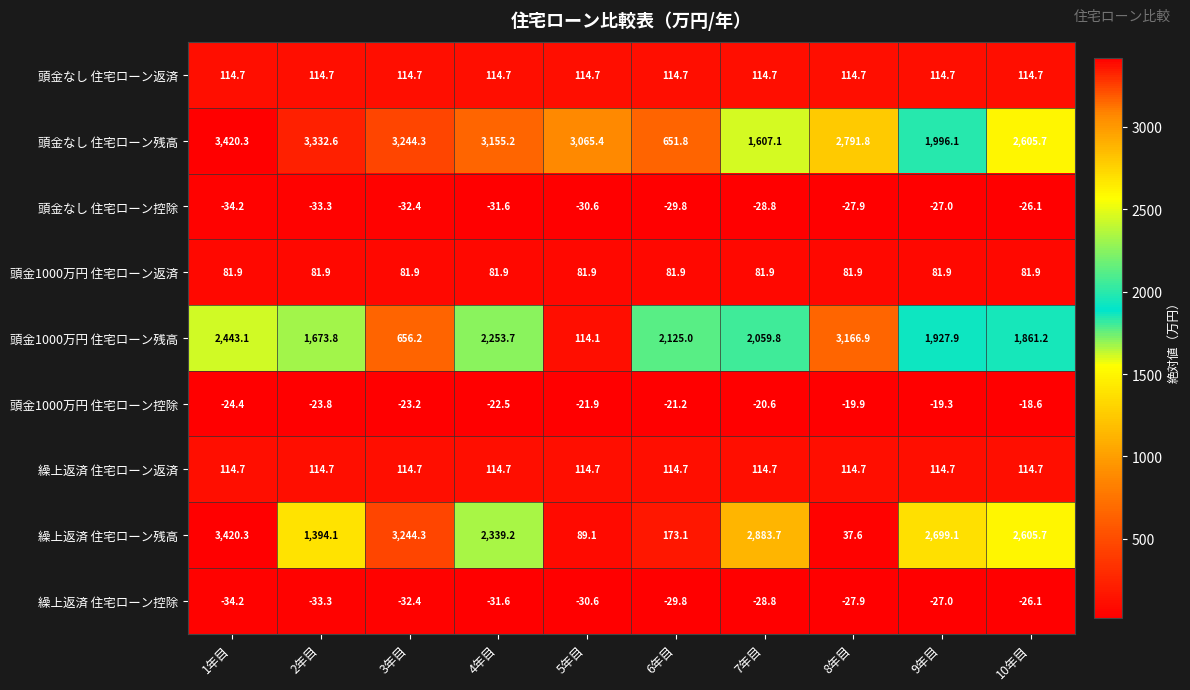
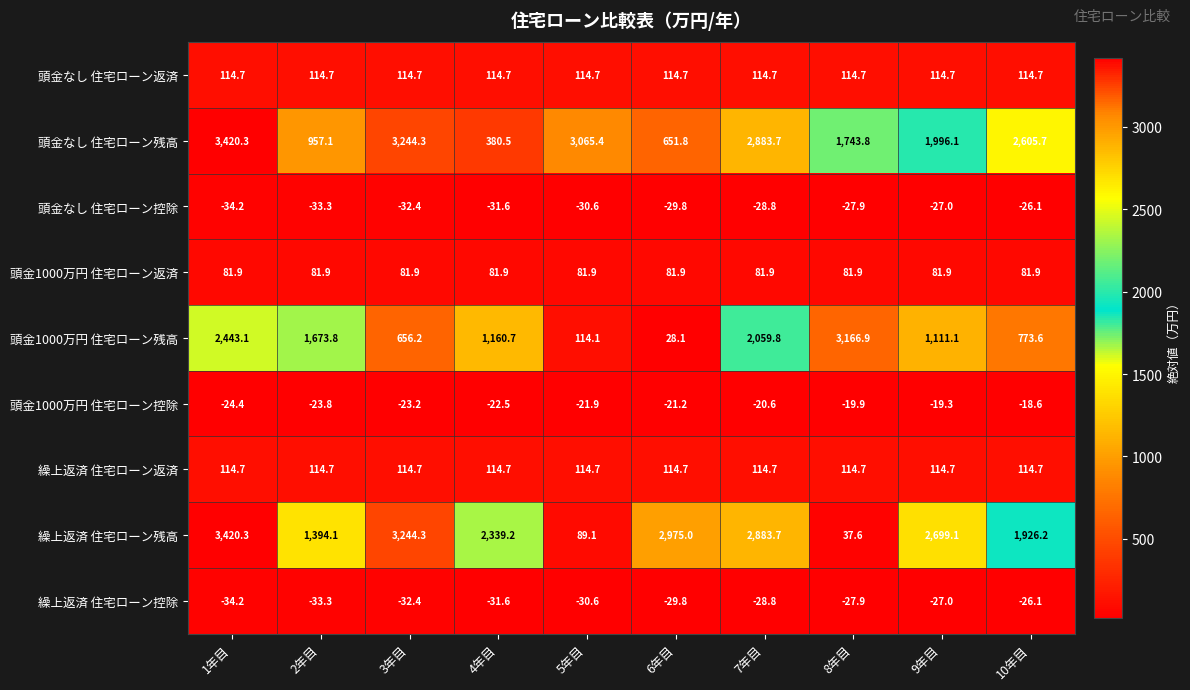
  {
    "頭金なし 住宅ローン返済": {
      "1年目": "114.7",
      "2年目": "114.7",
      "3年目": "114.7",
      "4年目": "114.7",
      "5年目": "114.7",
      "6年目": "114.7",
      "7年目": "114.7",
      "8年目": "114.7",
      "9年目": "114.7",
      "10年目": "114.7"
    },
    "頭金なし 住宅ローン残高": {
      "1年目": "3,420.3",
-     "2年目": "3,332.6",
+     "2年目": "957.1",
      "3年目": "3,244.3",
-     "4年目": "3,155.2",
+     "4年目": "380.5",
      "5年目": "3,065.4",
      "6年目": "651.8",
-     "7年目": "1,607.1",
-     "8年目": "2,791.8",
+     "7年目": "2,883.7",
+     "8年目": "1,743.8",
      "9年目": "1,996.1",
      "10年目": "2,605.7"
    },
    "頭金なし 住宅ローン控除": {
      "1年目": "-34.2",
      "2年目": "-33.3",
      "3年目": "-32.4",
      "4年目": "-31.6",
      "5年目": "-30.6",
      "6年目": "-29.8",
      "7年目": "-28.8",
      "8年目": "-27.9",
      "9年目": "-27.0",
      "10年目": "-26.1"
    },
    "頭金1000万円 住宅ローン返済": {
      "1年目": "81.9",
      "2年目": "81.9",
      "3年目": "81.9",
      "4年目": "81.9",
      "5年目": "81.9",
      "6年目": "81.9",
      "7年目": "81.9",
      "8年目": "81.9",
      "9年目": "81.9",
      "10年目": "81.9"
    },
    "頭金1000万円 住宅ローン残高": {
      "1年目": "2,443.1",
      "2年目": "1,673.8",
      "3年目": "656.2",
-     "4年目": "2,253.7",
+     "4年目": "1,160.7",
      "5年目": "114.1",
-     "6年目": "2,125.0",
+     "6年目": "28.1",
      "7年目": "2,059.8",
      "8年目": "3,166.9",
-     "9年目": "1,927.9",
-     "10年目": "1,861.2"
+     "9年目": "1,111.1",
+     "10年目": "773.6"
    },
    "頭金1000万円 住宅ローン控除": {
      "1年目": "-24.4",
      "2年目": "-23.8",
      "3年目": "-23.2",
      "4年目": "-22.5",
      "5年目": "-21.9",
      "6年目": "-21.2",
      "7年目": "-20.6",
      "8年目": "-19.9",
      "9年目": "-19.3",
      "10年目": "-18.6"
    },
    "繰上返済 住宅ローン返済": {
      "1年目": "114.7",
      "2年目": "114.7",
      "3年目": "114.7",
      "4年目": "114.7",
      "5年目": "114.7",
      "6年目": "114.7",
      "7年目": "114.7",
      "8年目": "114.7",
      "9年目": "114.7",
      "10年目": "114.7"
    },
    "繰上返済 住宅ローン残高": {
      "1年目": "3,420.3",
      "2年目": "1,394.1",
      "3年目": "3,244.3",
      "4年目": "2,339.2",
      "5年目": "89.1",
-     "6年目": "173.1",
+     "6年目": "2,975.0",
      "7年目": "2,883.7",
      "8年目": "37.6",
      "9年目": "2,699.1",
-     "10年目": "2,605.7"
+     "10年目": "1,926.2"
    },
    "繰上返済 住宅ローン控除": {
      "1年目": "-34.2",
      "2年目": "-33.3",
      "3年目": "-32.4",
      "4年目": "-31.6",
      "5年目": "-30.6",
      "6年目": "-29.8",
      "7年目": "-28.8",
      "8年目": "-27.9",
      "9年目": "-27.0",
      "10年目": "-26.1"
    }
  }
